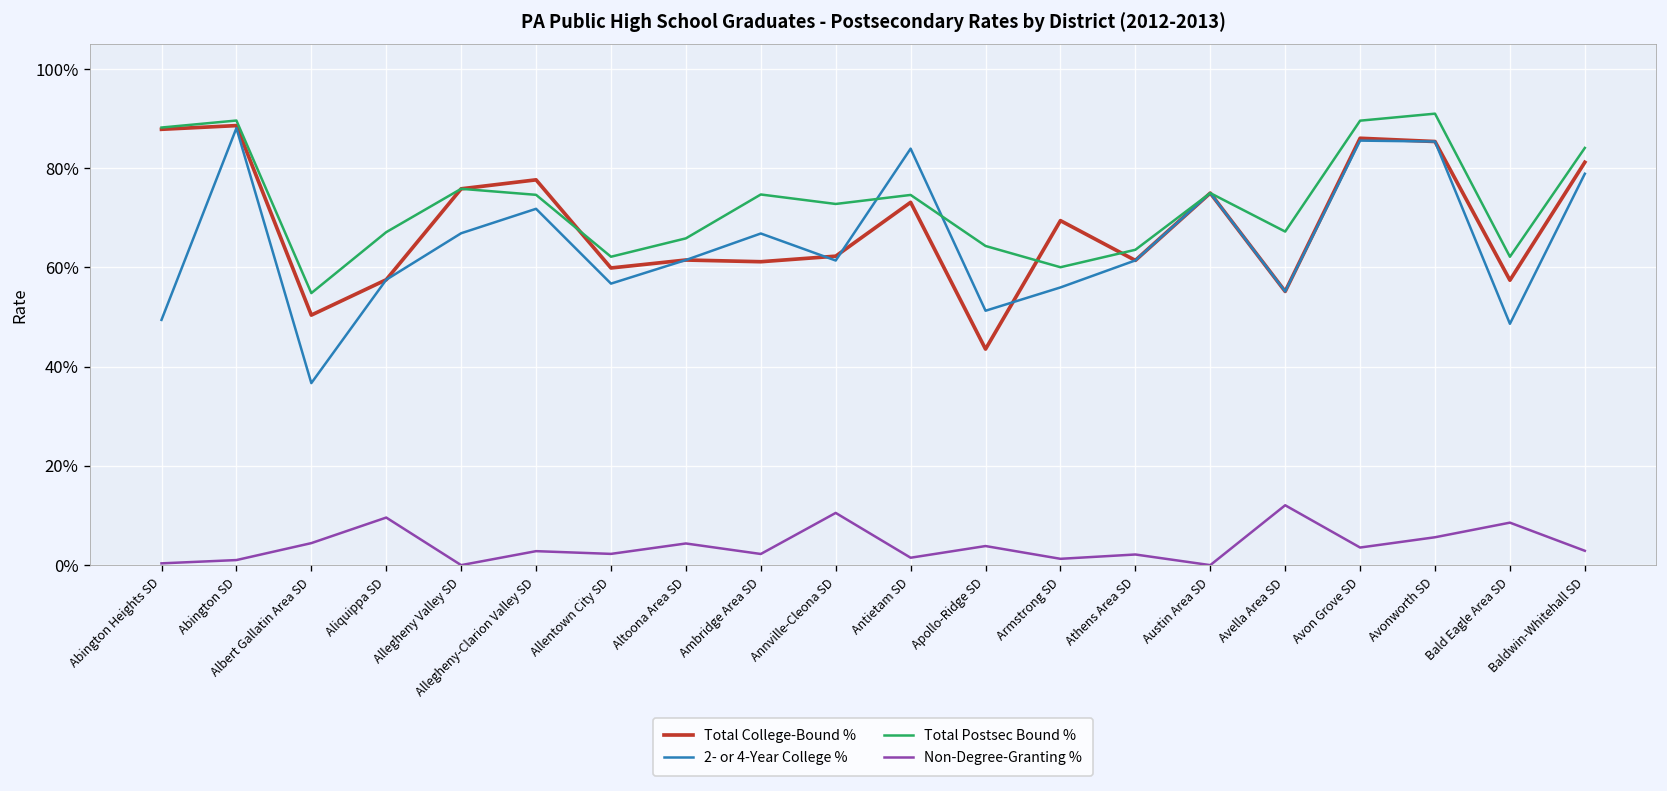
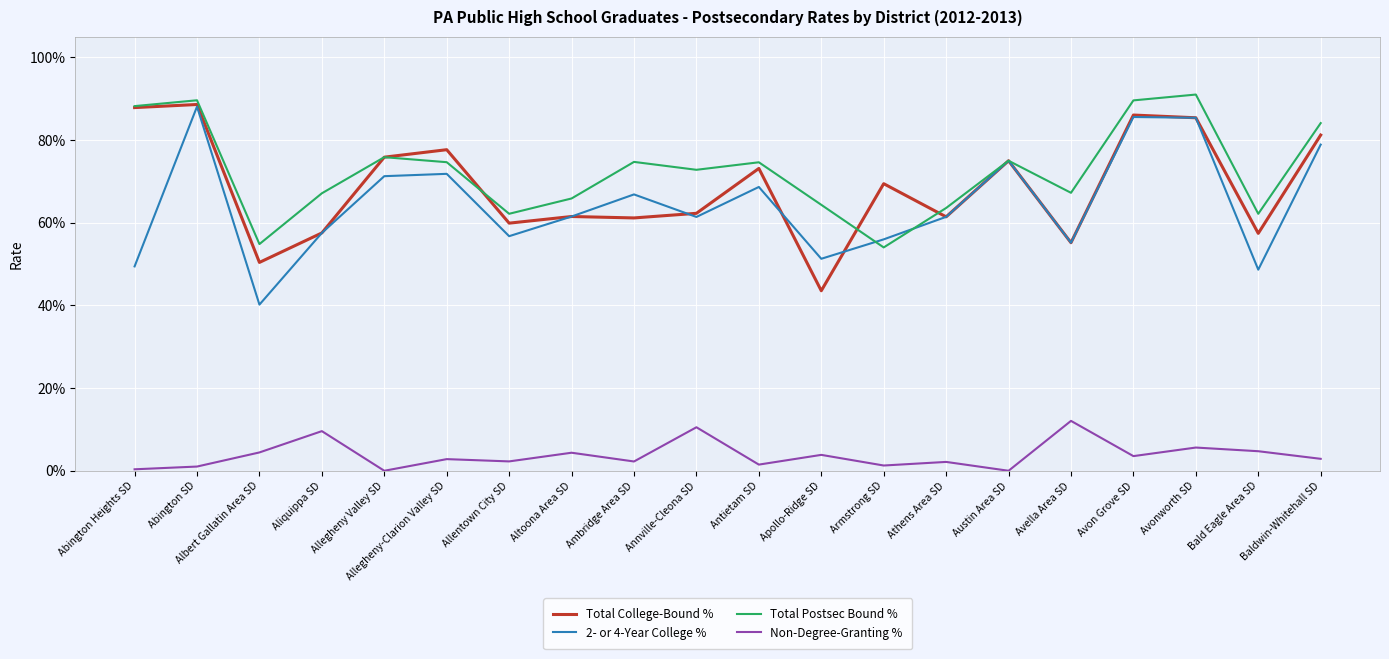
  {
    "Total College-Bound %": {
      "Albert Gallatin Area SD": "50%",
      "Allegheny-Clarion Valley SD": "78%",
      "Allentown City SD": "60%",
      "Ambridge Area SD": "61%",
      "Annville-Cleona SD": "62%",
      "Antietam SD": "73%",
      "Apollo-Ridge SD": "44%",
      "Armstrong SD": "69%",
      "Bald Eagle Area SD": "57%",
      "Baldwin-Whitehall SD": "81%"
    },
    "2- or 4-Year College %": {
      "Abington Heights SD": "49%",
-     "Albert Gallatin Area SD": "37%",
-     "Allegheny Valley SD": "67%",
+     "Albert Gallatin Area SD": "40%",
+     "Allegheny Valley SD": "71%",
      "Allegheny-Clarion Valley SD": "72%",
      "Allentown City SD": "57%",
      "Ambridge Area SD": "67%",
      "Annville-Cleona SD": "61%",
-     "Antietam SD": "84%",
+     "Antietam SD": "69%",
      "Apollo-Ridge SD": "51%",
      "Armstrong SD": "56%",
      "Bald Eagle Area SD": "49%",
      "Baldwin-Whitehall SD": "79%"
    },
    "Total Postsec Bound %": {
      "Abington SD": "90%",
      "Albert Gallatin Area SD": "55%",
      "Aliquippa SD": "67%",
      "Allegheny-Clarion Valley SD": "75%",
      "Allentown City SD": "62%",
      "Altoona Area SD": "66%",
      "Ambridge Area SD": "75%",
      "Annville-Cleona SD": "73%",
      "Antietam SD": "75%",
      "Apollo-Ridge SD": "64%",
-     "Armstrong SD": "60%",
+     "Armstrong SD": "54%",
      "Athens Area SD": "64%",
      "Avella Area SD": "67%",
      "Avon Grove SD": "90%",
      "Avonworth SD": "91%",
      "Bald Eagle Area SD": "62%",
      "Baldwin-Whitehall SD": "84%"
    },
    "Non-Degree-Granting %": {
      "Abington Heights SD": "0%",
      "Abington SD": "1%",
      "Albert Gallatin Area SD": "4%",
      "Aliquippa SD": "10%",
      "Allegheny Valley SD": "0%",
      "Allegheny-Clarion Valley SD": "3%",
      "Allentown City SD": "2%",
      "Altoona Area SD": "4%",
      "Ambridge Area SD": "2%",
      "Annville-Cleona SD": "11%",
      "Antietam SD": "1%",
      "Apollo-Ridge SD": "4%",
      "Armstrong SD": "1%",
      "Athens Area SD": "2%",
      "Austin Area SD": "0%",
      "Avella Area SD": "12%",
      "Avon Grove SD": "4%",
      "Avonworth SD": "6%",
-     "Bald Eagle Area SD": "9%",
+     "Bald Eagle Area SD": "5%",
      "Baldwin-Whitehall SD": "3%"
    }
  }
